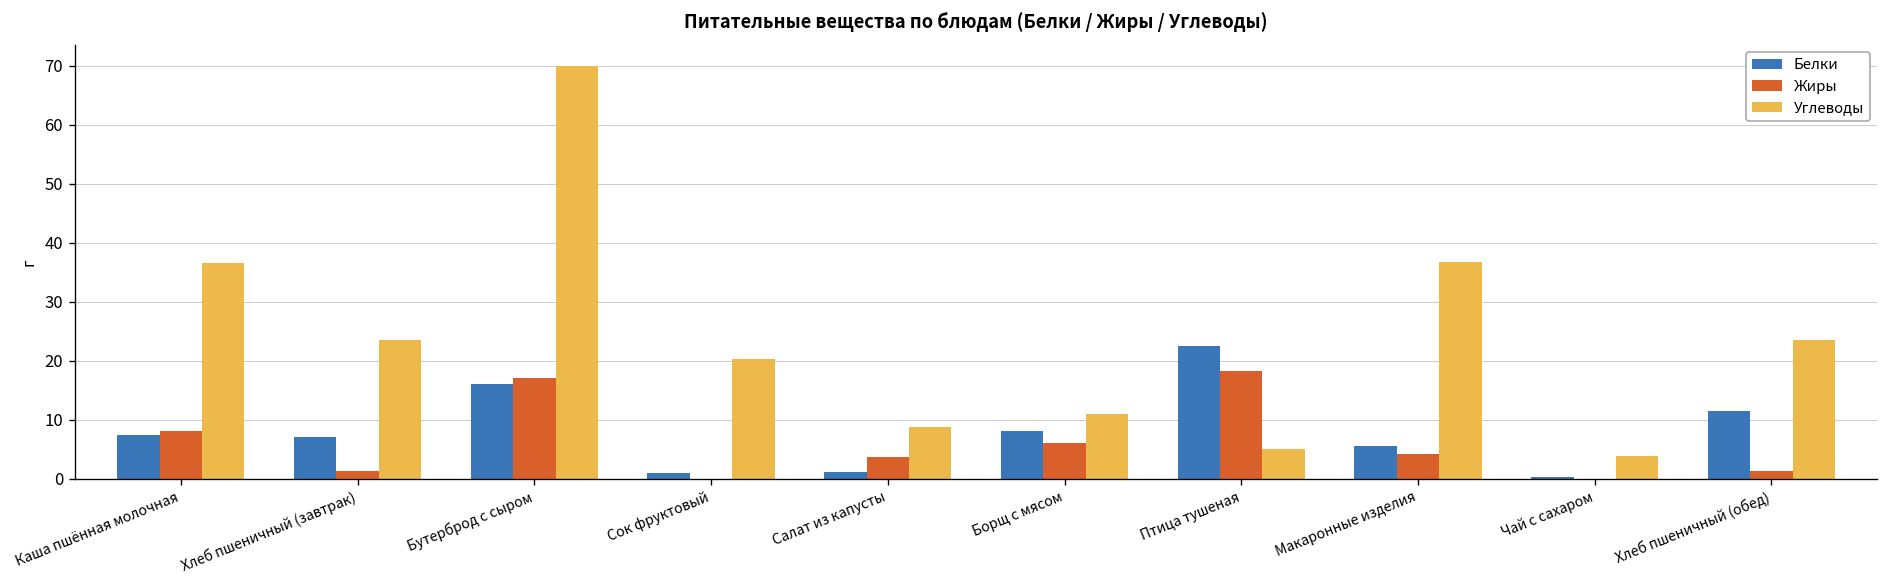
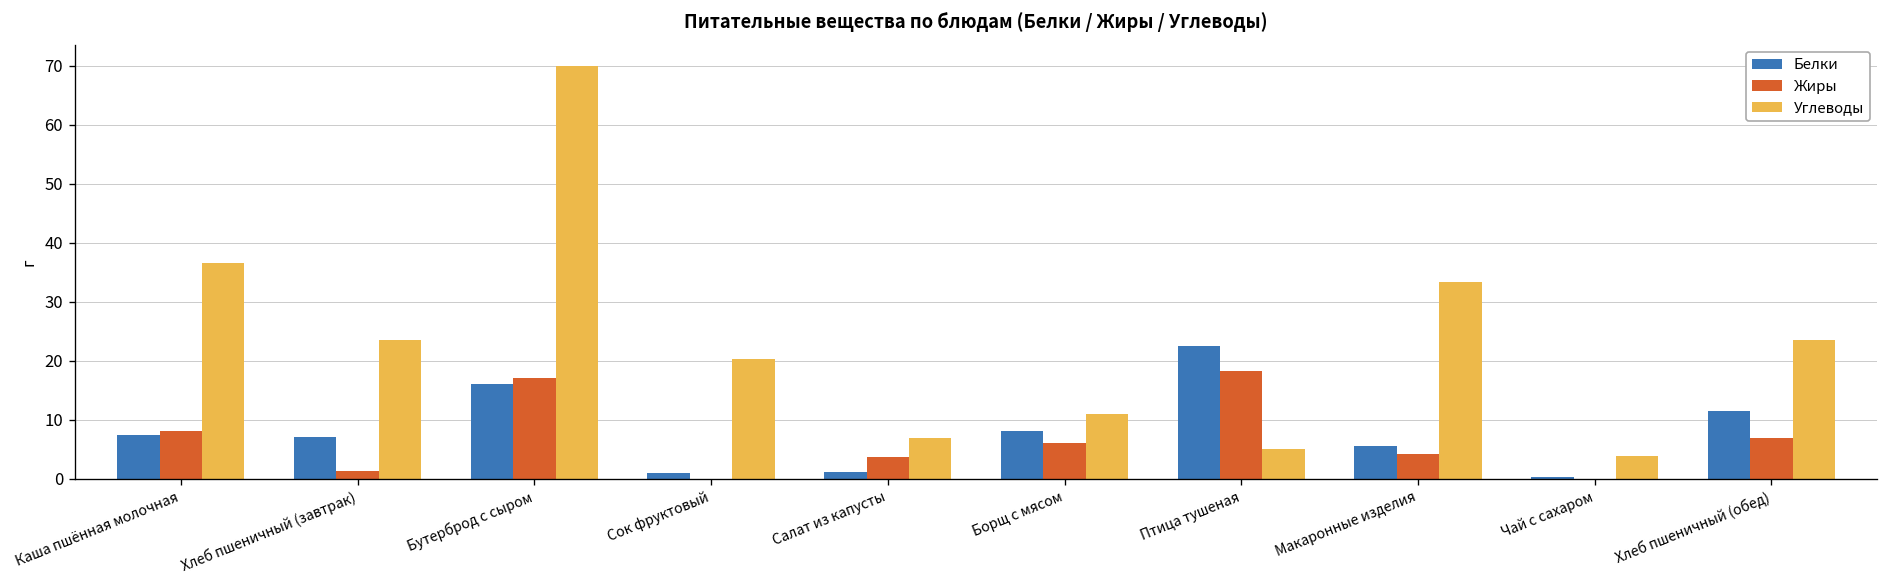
  {
    "Белки": {
      "Каша пшённая молочная": 7,
      "Хлеб пшеничный (завтрак)": 7,
      "Бутерброд с сыром": 16,
      "Сок фруктовый": 1,
      "Салат из капусты": 1,
      "Борщ с мясом": 8,
      "Птица тушеная": 22,
      "Макаронные изделия": 5,
      "Хлеб пшеничный (обед)": 11
    },
    "Жиры": {
      "Каша пшённая молочная": 8,
      "Хлеб пшеничный (завтрак)": 1,
      "Бутерброд с сыром": 17,
      "Сок фруктовый": 0,
      "Салат из капусты": 4,
      "Борщ с мясом": 6,
      "Птица тушеная": 18,
      "Макаронные изделия": 4,
      "Чай с сахаром": 0,
-     "Хлеб пшеничный (обед)": 1
+     "Хлеб пшеничный (обед)": 7
    },
    "Углеводы": {
      "Каша пшённая молочная": 37,
      "Хлеб пшеничный (завтрак)": 24,
      "Бутерброд с сыром": 70,
      "Сок фруктовый": 20,
-     "Салат из капусты": 9,
+     "Салат из капусты": 7,
      "Борщ с мясом": 11,
      "Птица тушеная": 5,
-     "Макаронные изделия": 37,
+     "Макаронные изделия": 33,
      "Чай с сахаром": 4,
      "Хлеб пшеничный (обед)": 24
    }
  }
